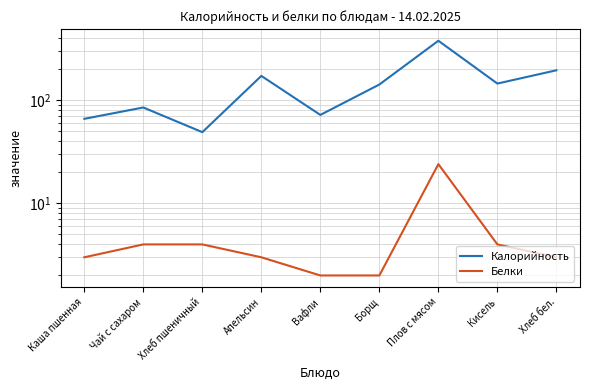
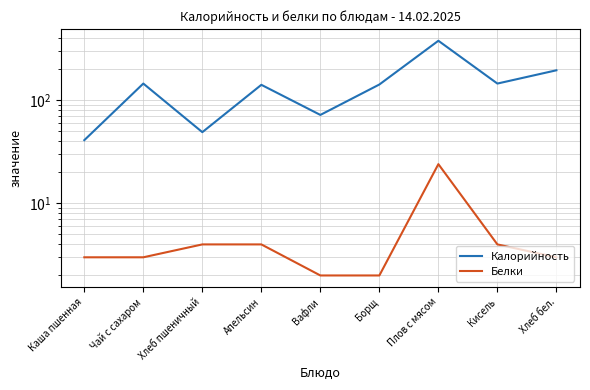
  {
    "Калорийность": {
-     "Каша пшенная": 70,
-     "Чай с сахаром": 90,
+     "Каша пшенная": 41,
+     "Чай с сахаром": 150,
      "Хлеб пшеничный": 50,
-     "Апельсин": 170,
+     "Апельсин": 140,
      "Вафли": 70,
      "Борщ": 140,
      "Плов с мясом": 380,
      "Кисель": 150,
      "Хлеб бел.": 200
    },
    "Белки": {
      "Каша пшенная": 3,
-     "Чай с сахаром": 4,
+     "Чай с сахаром": 3,
      "Хлеб пшеничный": 4,
-     "Апельсин": 3,
+     "Апельсин": 4,
      "Вафли": 2,
      "Борщ": 2,
      "Плов с мясом": 24,
      "Кисель": 4
    }
  }
